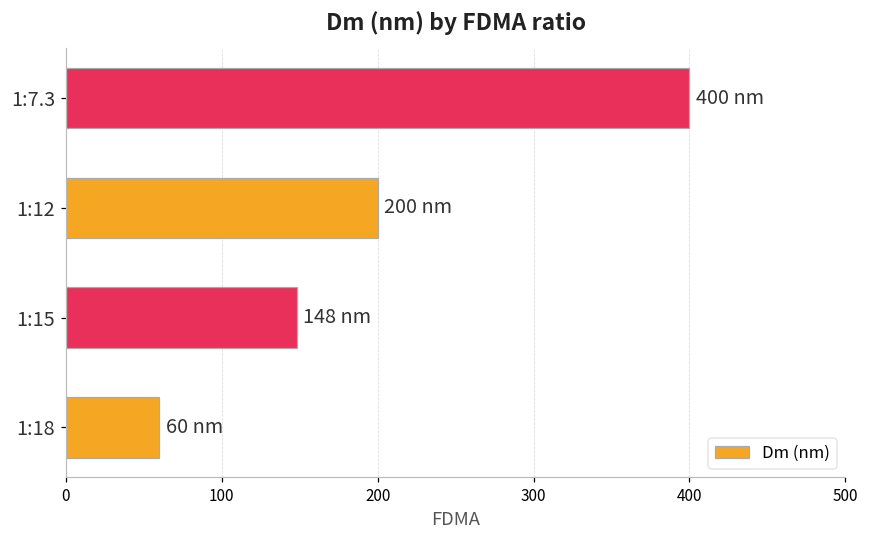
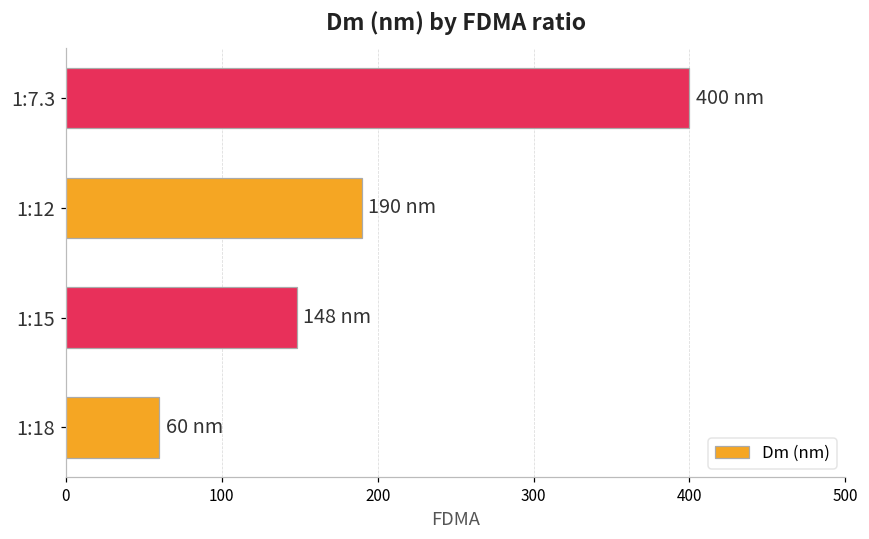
  {
    "1:7.3": 400,
-   "1:12": 200,
+   "1:12": 190,
    "1:15": 148,
    "1:18": 60
  }
